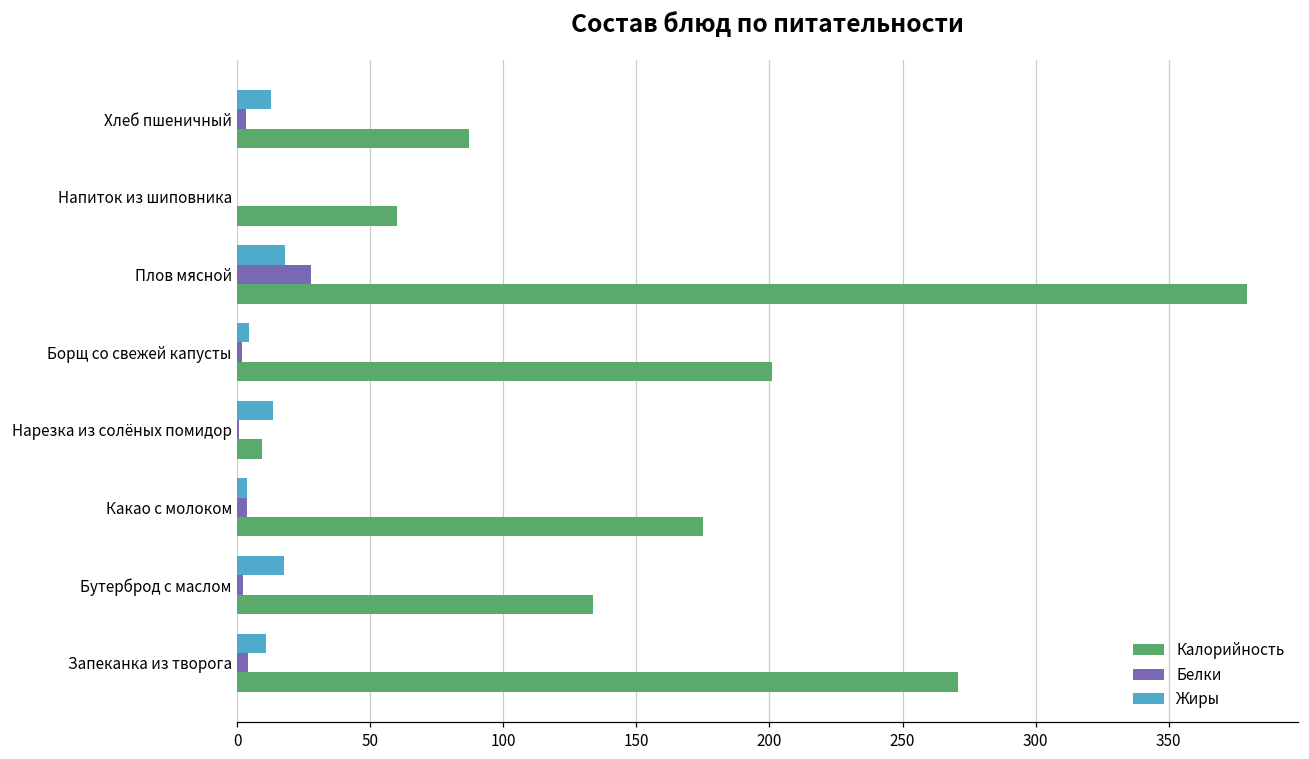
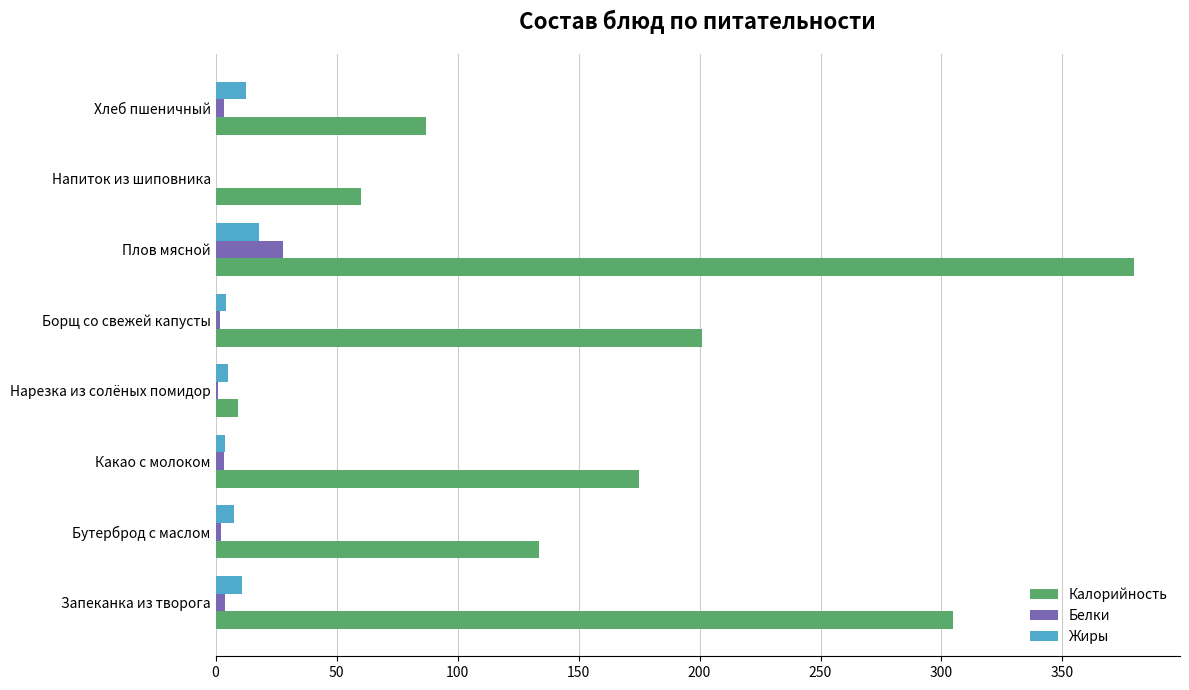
  {
    "Калорийность": {
      "Хлеб пшеничный": 87,
      "Напиток из шиповника": 60,
      "Плов мясной": 380,
      "Борщ со свежей капусты": 201,
      "Нарезка из солёных помидор": 9,
      "Какао с молоком": 175,
      "Бутерброд с маслом": 134,
-     "Запеканка из творога": 271
+     "Запеканка из творога": 305
    },
    "Белки": {
      "Хлеб пшеничный": 3,
      "Напиток из шиповника": 0,
      "Плов мясной": 28,
      "Борщ со свежей капусты": 2,
      "Какао с молоком": 4,
      "Бутерброд с маслом": 2,
      "Запеканка из творога": 4
    },
    "Жиры": {
      "Хлеб пшеничный": 13,
      "Напиток из шиповника": 0,
      "Плов мясной": 18,
      "Борщ со свежей капусты": 4,
-     "Нарезка из солёных помидор": 13,
+     "Нарезка из солёных помидор": 5,
      "Какао с молоком": 4,
-     "Бутерброд с маслом": 18,
+     "Бутерброд с маслом": 7,
      "Запеканка из творога": 11
    }
  }
